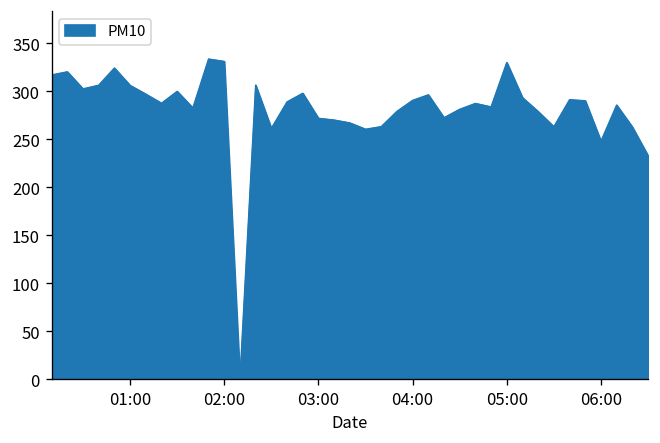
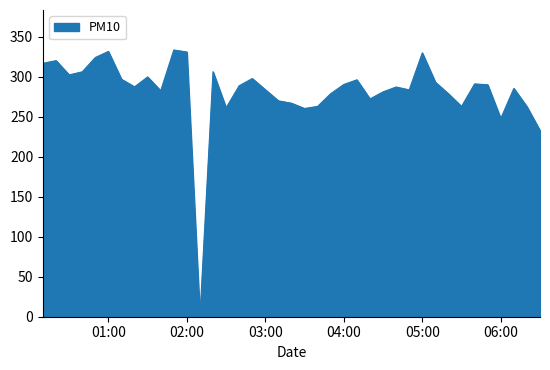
  {
-   "01:00": 310,
+   "01:00": 330,
    "02:00": 330,
-   "03:00": 270,
+   "03:00": 280,
    "04:00": 290,
    "05:00": 330,
    "06:00": 250
  }
